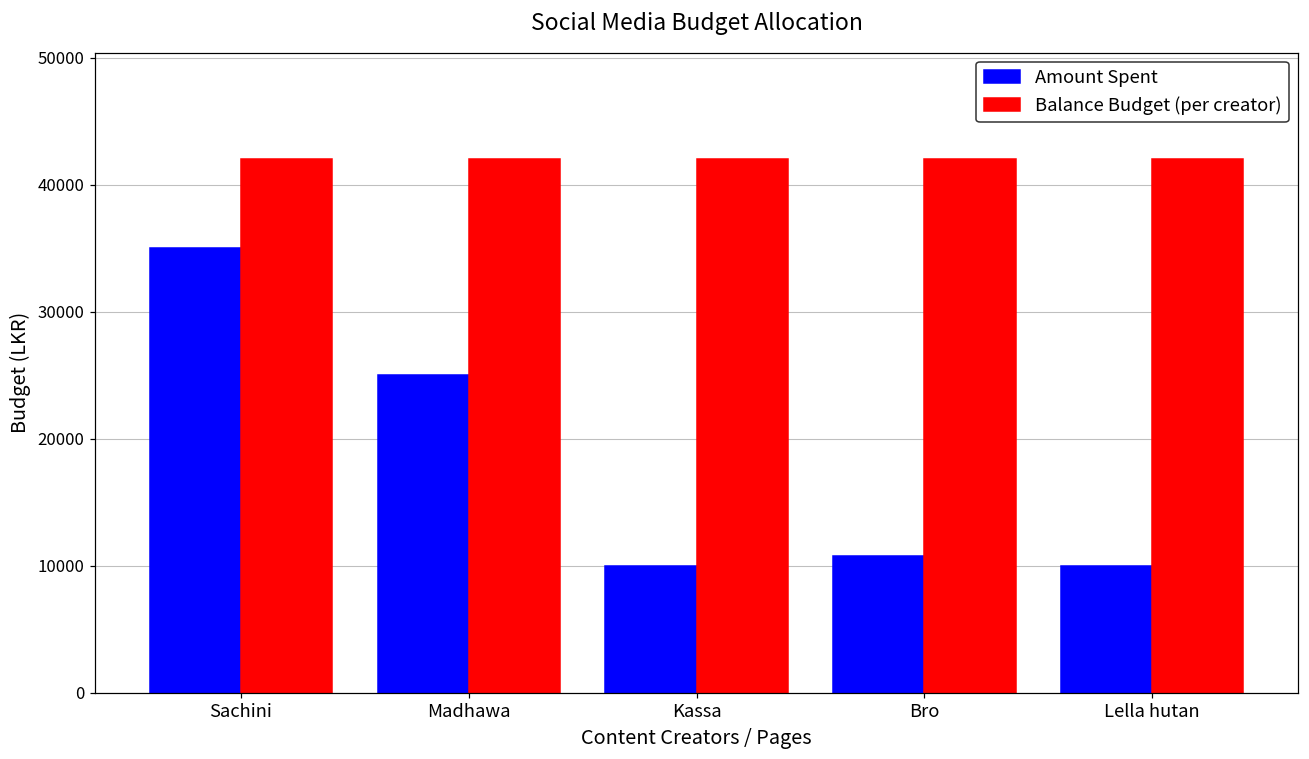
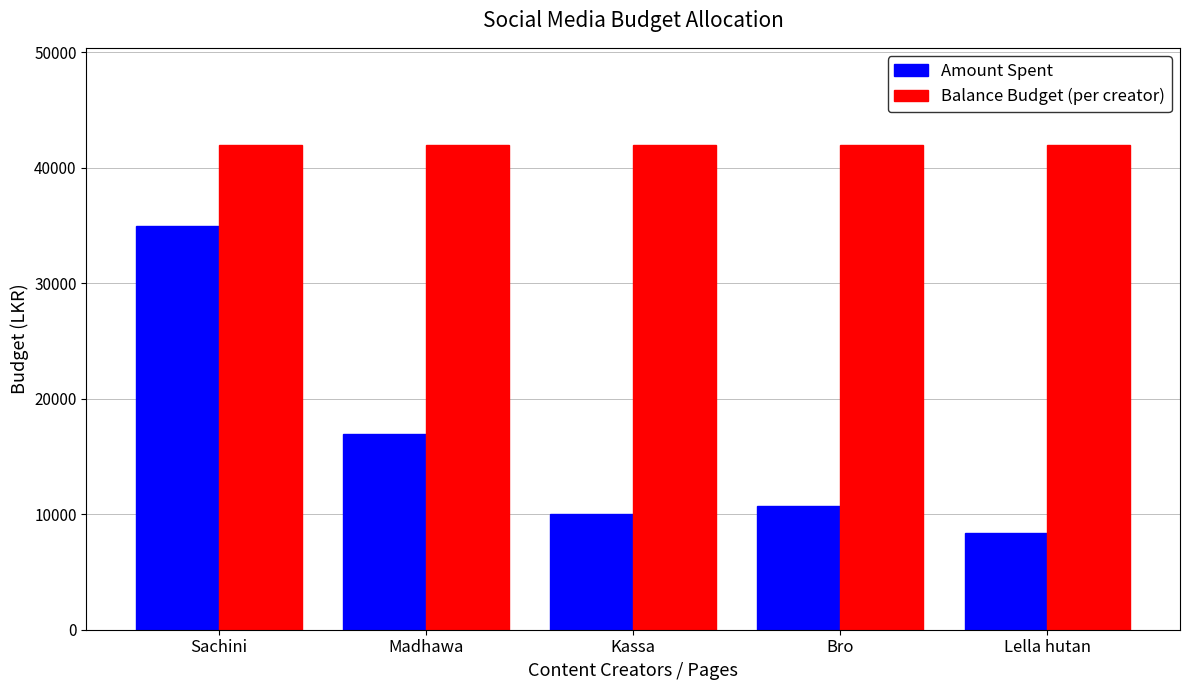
  {
    "Amount Spent": {
      "Sachini": 35000,
-     "Madhawa": 25000,
+     "Madhawa": 16900,
      "Kassa": 10000,
      "Bro": 10700,
-     "Lella hutan": 10000
+     "Lella hutan": 8300
    },
    "Balance Budget (per creator)": {
      "Sachini": 42000,
      "Madhawa": 42000,
      "Kassa": 42000,
      "Bro": 42000,
      "Lella hutan": 42000
    }
  }
